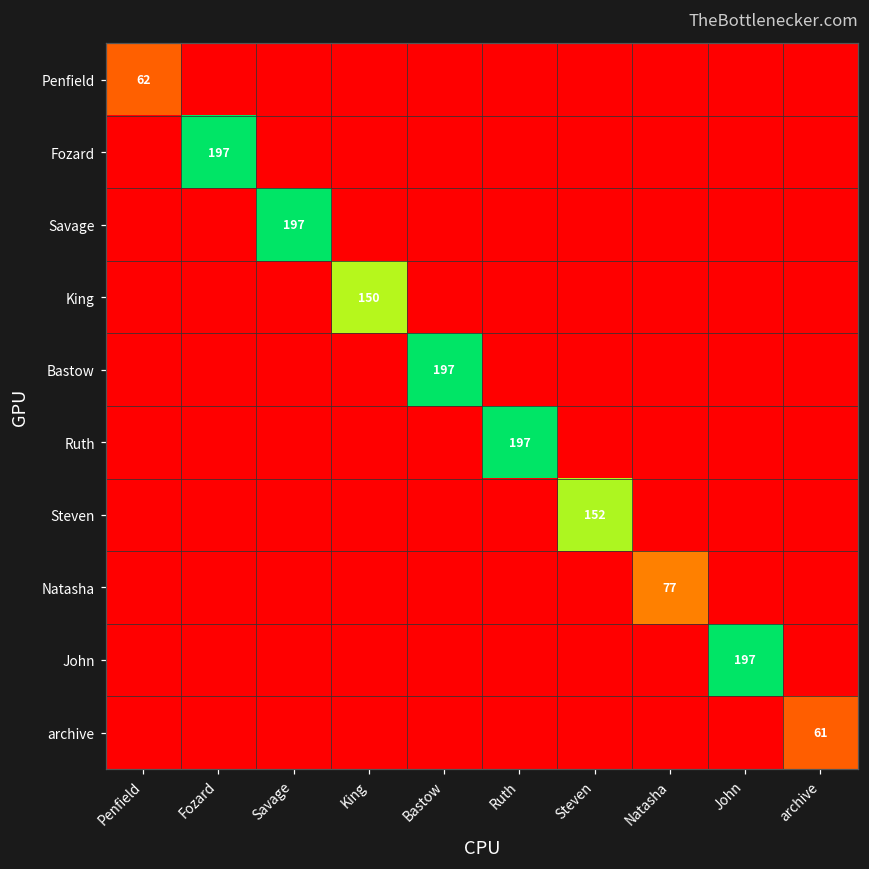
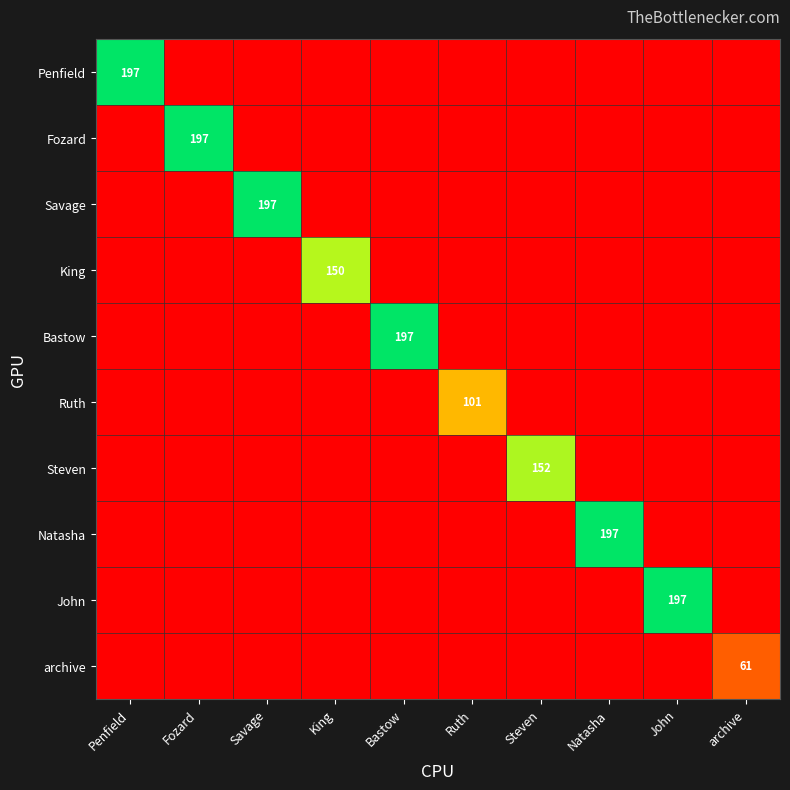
  {
    "Penfield": {
-     "Penfield": 62
+     "Penfield": 197
    },
    "Fozard": {
      "Fozard": 197
    },
    "Savage": {
      "Savage": 197
    },
    "King": {
      "King": 150
    },
    "Bastow": {
      "Bastow": 197
    },
    "Ruth": {
-     "Ruth": 197
+     "Ruth": 101
    },
    "Steven": {
      "Steven": 152
    },
    "Natasha": {
-     "Natasha": 77
+     "Natasha": 197
    },
    "John": {
      "John": 197
    },
    "archive": {
      "archive": 61
    }
  }
